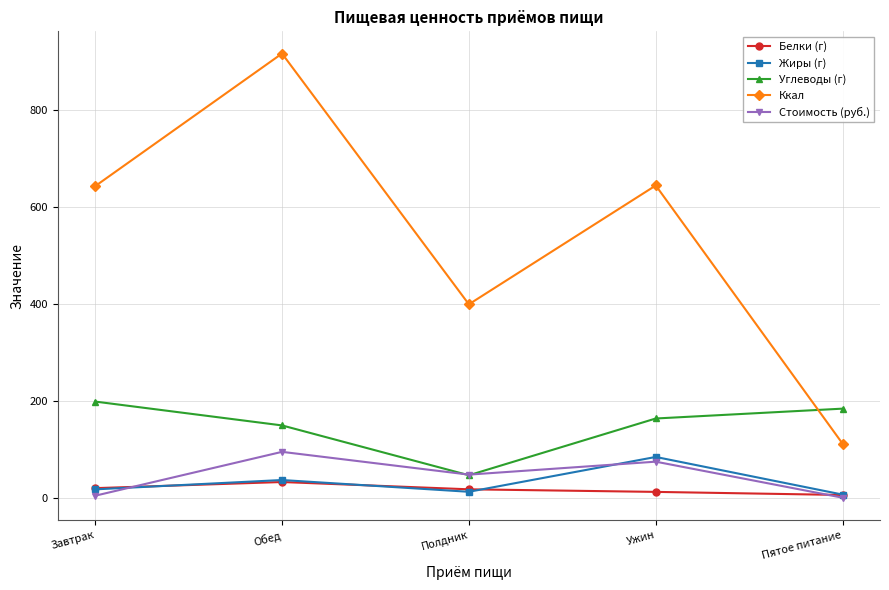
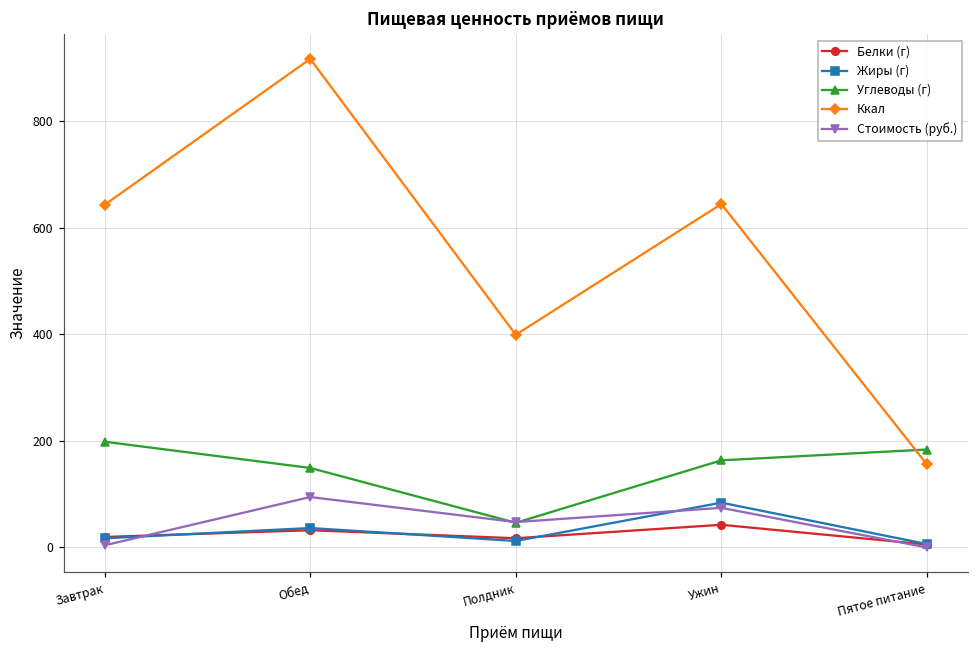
  {
    "Белки (г)": {
-     "Ужин": 10
+     "Ужин": 40
    },
    "Жиры (г)": {
      "Ужин": 80
    },
    "Углеводы (г)": {
      "Завтрак": 200,
      "Обед": 150,
      "Ужин": 160,
      "Пятое питание": 180
    },
    "Ккал": {
      "Завтрак": 640,
      "Обед": 920,
      "Полдник": 400,
      "Ужин": 640,
-     "Пятое питание": 110
+     "Пятое питание": 160
    },
    "Стоимость (руб.)": {
      "Завтрак": 0,
      "Обед": 90,
      "Ужин": 70,
      "Пятое питание": 0
    }
  }
